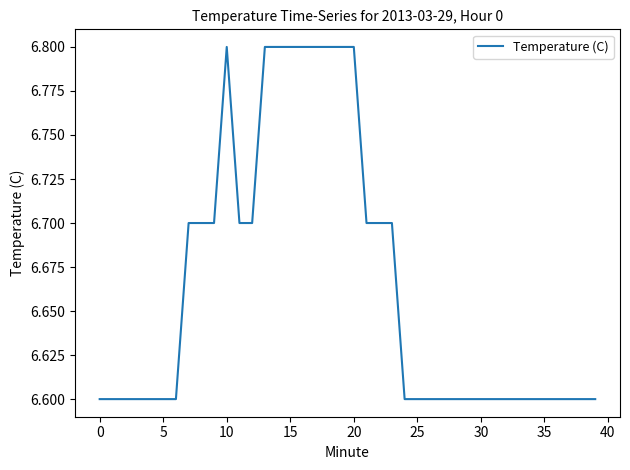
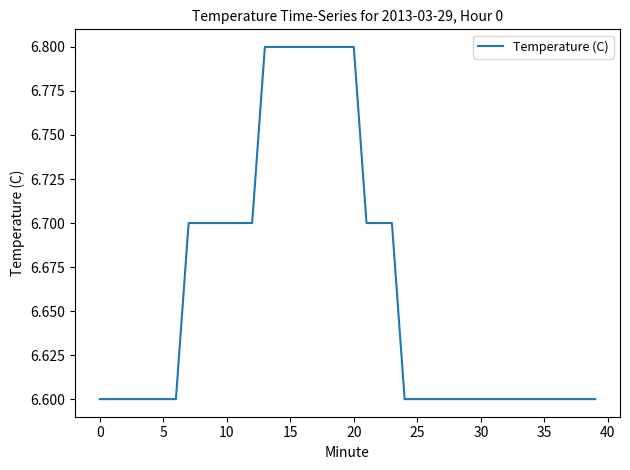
  {
    "0": 6.6,
    "5": 6.6,
-   "10": 6.8,
+   "10": 6.7,
    "15": 6.8,
    "20": 6.8,
    "25": 6.6,
    "30": 6.6,
    "35": 6.6
  }
